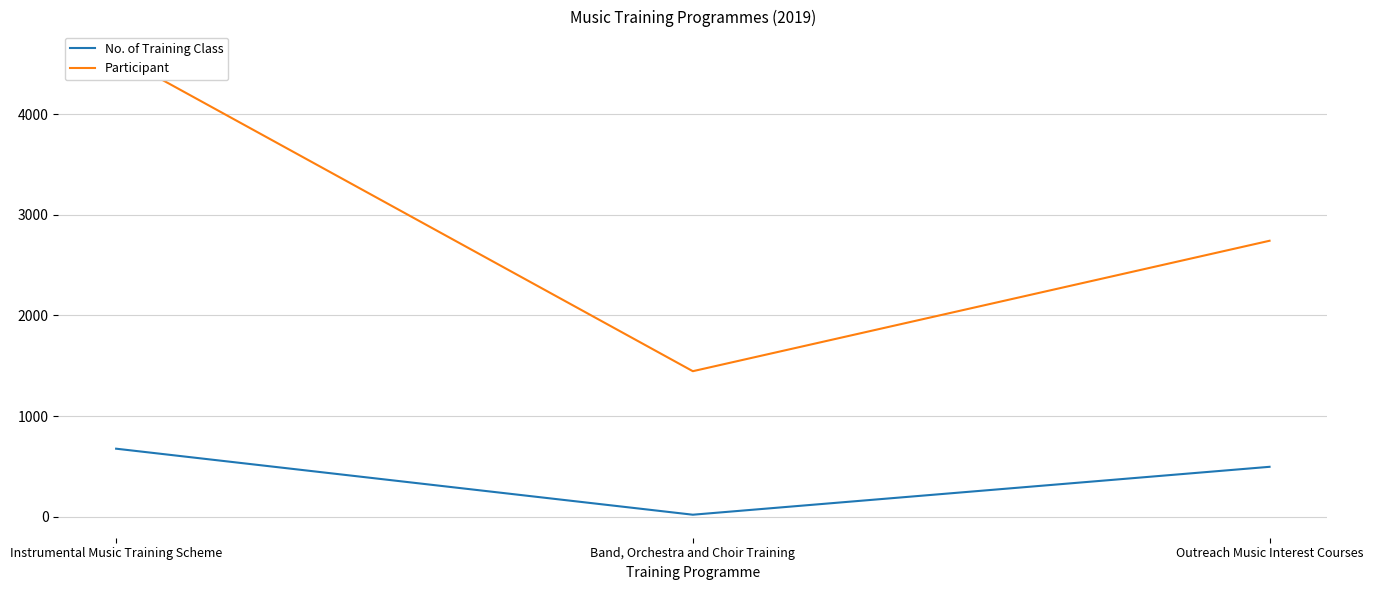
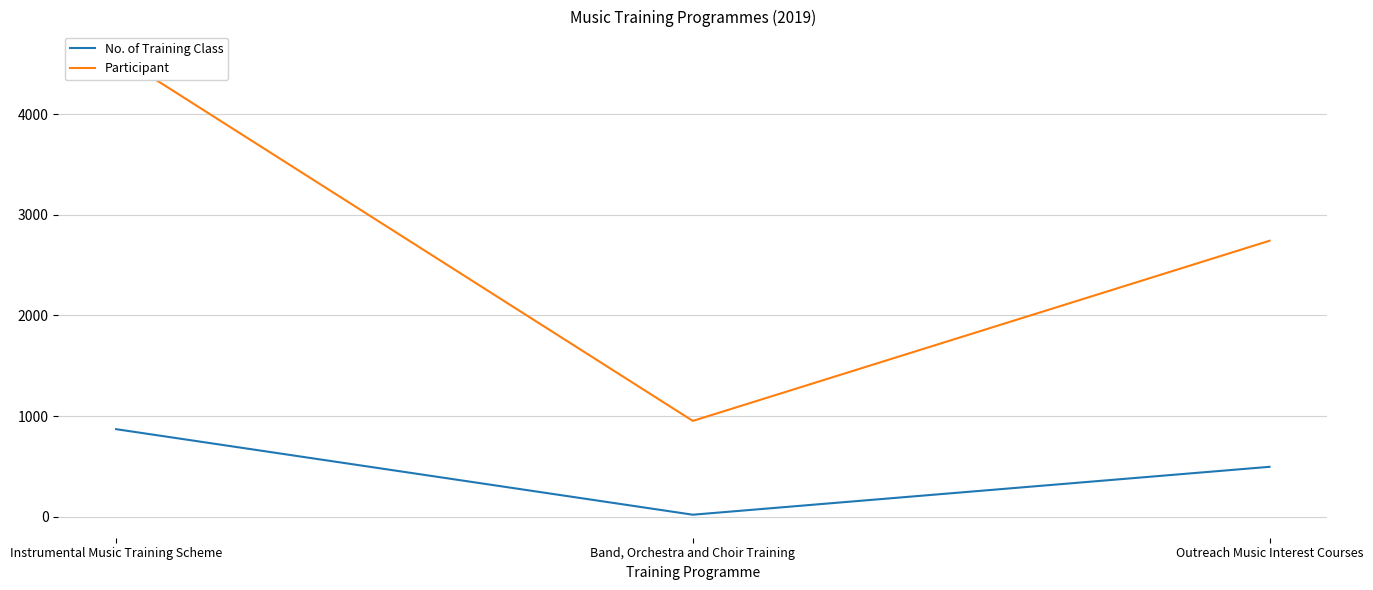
  {
    "No. of Training Class": {
-     "Instrumental Music Training Scheme": 680,
+     "Instrumental Music Training Scheme": 870,
      "Band, Orchestra and Choir Training": 20,
      "Outreach Music Interest Courses": 500
    },
    "Participant": {
-     "Band, Orchestra and Choir Training": 1450,
+     "Band, Orchestra and Choir Training": 950,
      "Outreach Music Interest Courses": 2740
    }
  }
